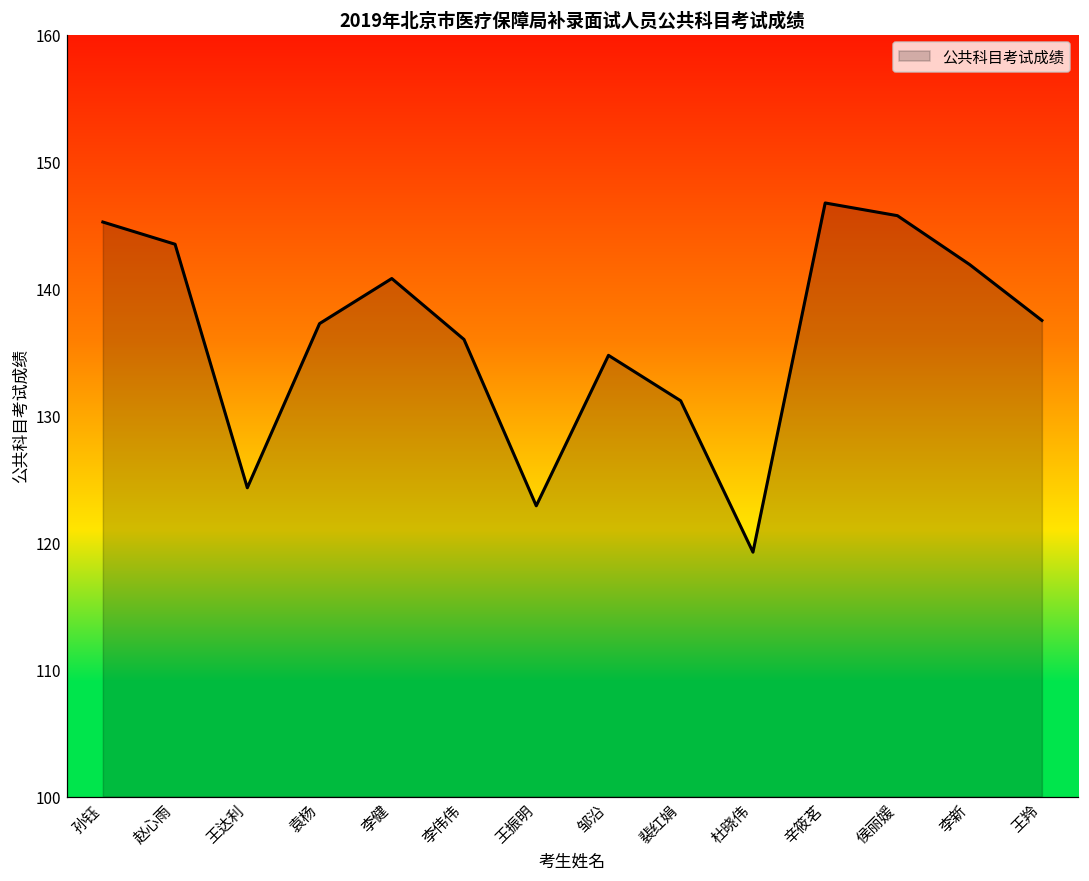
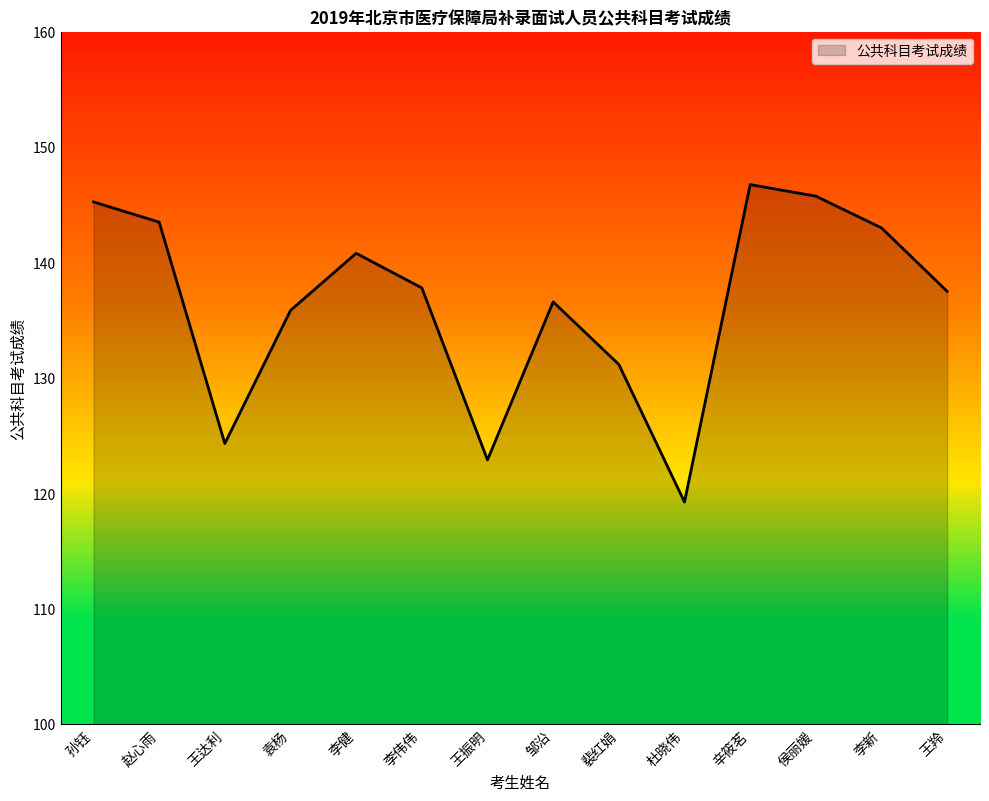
  {
    "孙钰": 145.3,
    "赵心雨": 143.5,
    "王达利": 124.3,
-   "袁杨": 137.3,
+   "袁杨": 135.9,
    "李健": 140.8,
-   "李伟伟": 136.0,
+   "李伟伟": 137.8,
    "王振明": 122.9,
-   "邹沿": 134.8,
+   "邹沿": 136.6,
    "裴红娟": 131.2,
    "杜晓伟": 119.3,
    "辛筱茗": 146.8,
    "侯丽媛": 145.8,
-   "李新": 141.9,
+   "李新": 143.0,
    "王羚": 137.5
  }
